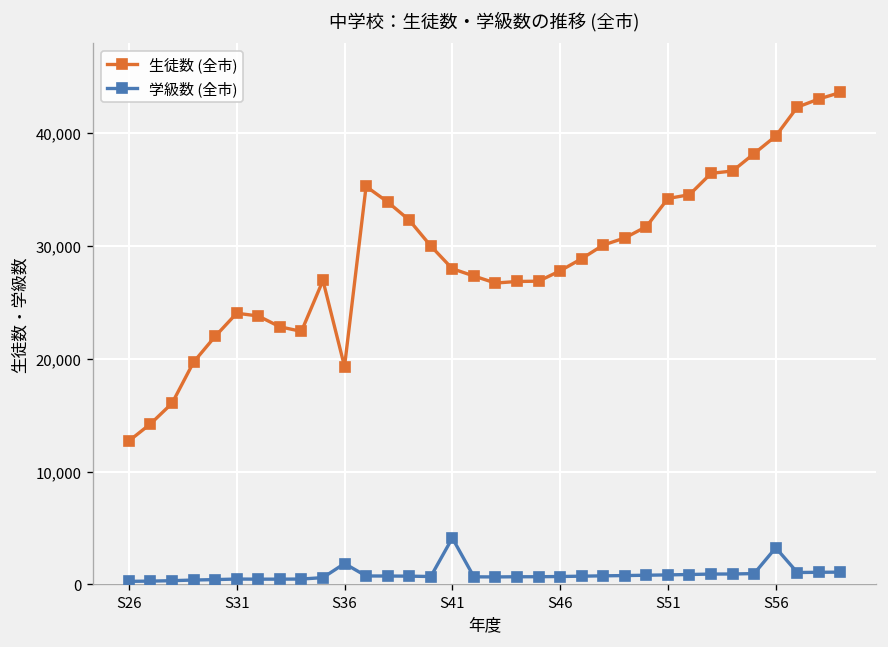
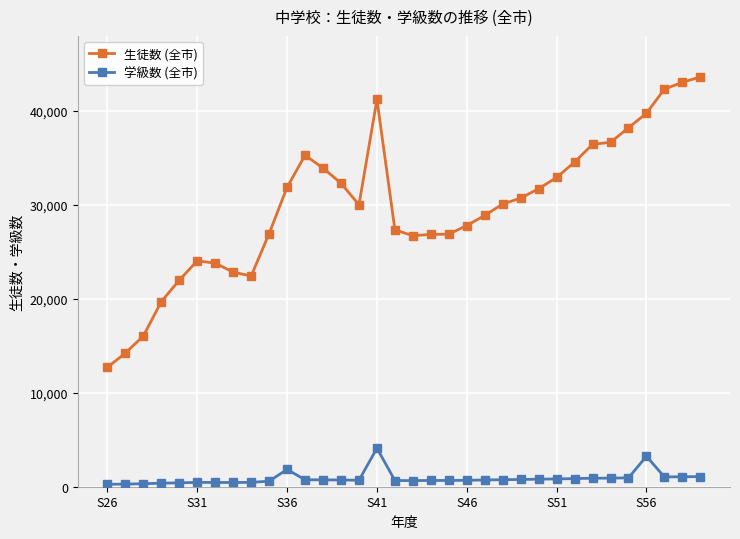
  {
    "生徒数 (全市)": {
      "S26": "13,000",
      "S31": "24,000",
-     "S36": "19,000",
-     "S41": "28,000",
+     "S36": "32,000",
+     "S41": "41,000",
      "S46": "28,000",
-     "S51": "34,000",
+     "S51": "33,000",
      "S56": "40,000"
    },
    "学級数 (全市)": {
      "S26": "0",
      "S31": "0",
      "S36": "2,000",
      "S41": "4,000",
      "S46": "1,000",
      "S51": "1,000",
      "S56": "3,000"
    }
  }
